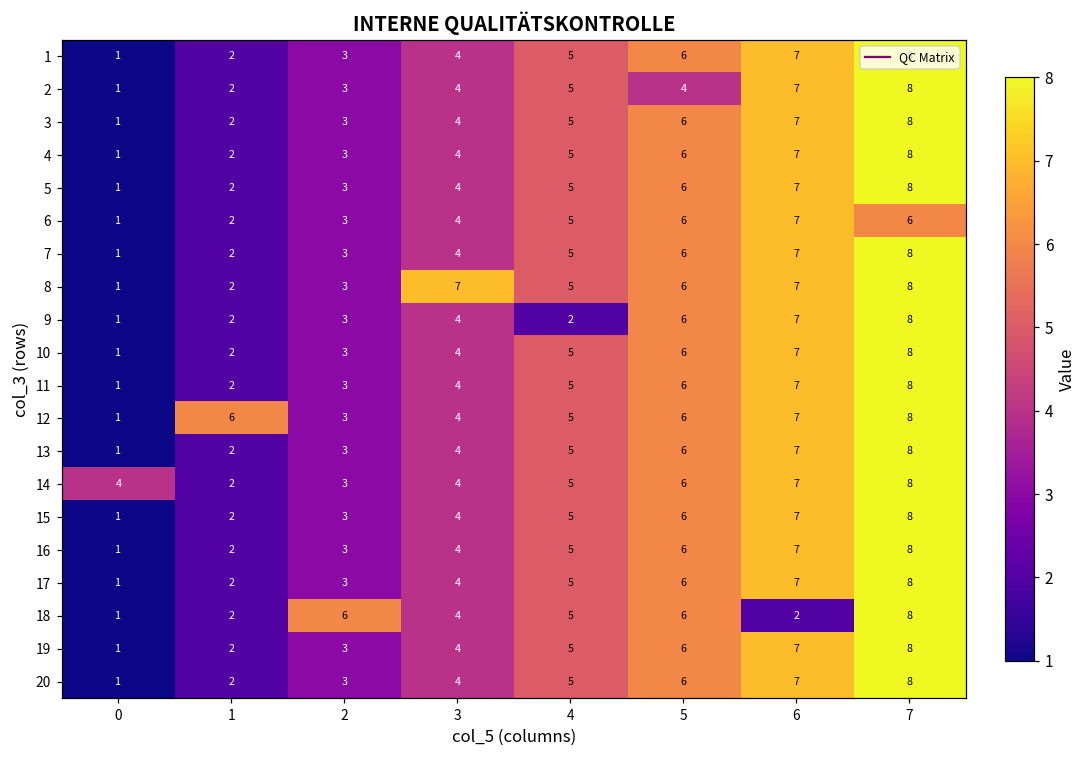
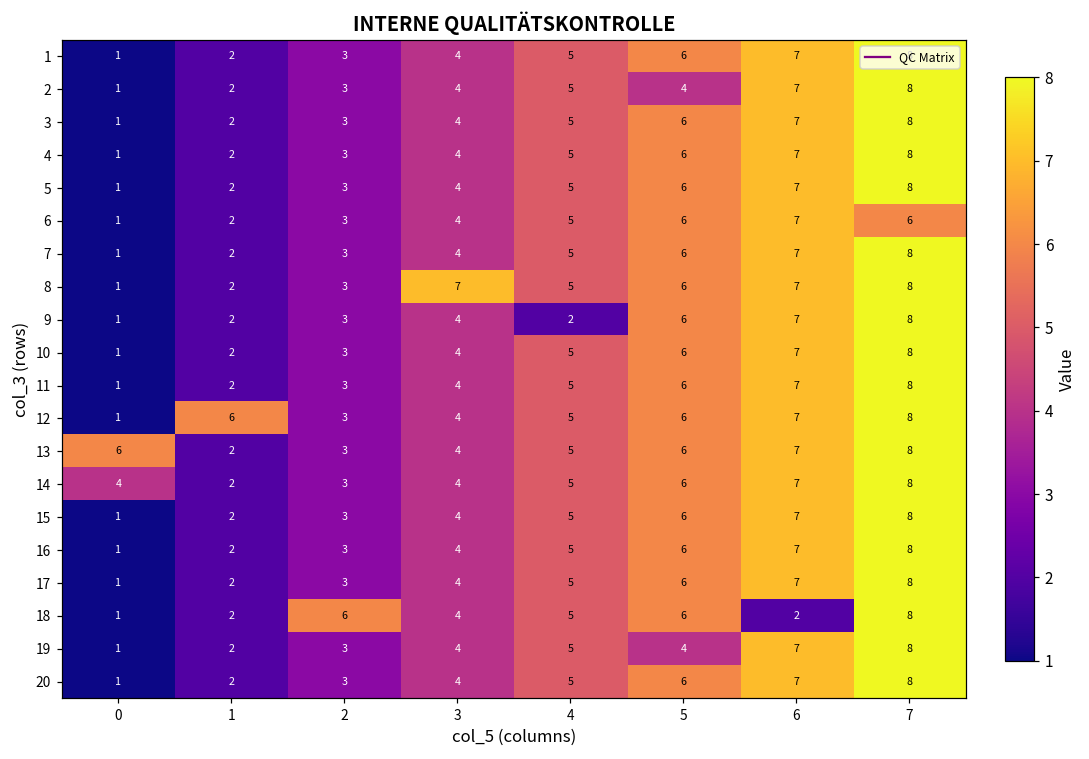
  {
    "1": {
      "0": 1,
      "1": 2,
      "2": 3,
      "3": 4,
      "4": 5,
      "5": 6,
      "6": 7
    },
    "2": {
      "0": 1,
      "1": 2,
      "2": 3,
      "3": 4,
      "4": 5,
      "5": 4,
      "6": 7,
      "7": 8
    },
    "3": {
      "0": 1,
      "1": 2,
      "2": 3,
      "3": 4,
      "4": 5,
      "5": 6,
      "6": 7,
      "7": 8
    },
    "4": {
      "0": 1,
      "1": 2,
      "2": 3,
      "3": 4,
      "4": 5,
      "5": 6,
      "6": 7,
      "7": 8
    },
    "5": {
      "0": 1,
      "1": 2,
      "2": 3,
      "3": 4,
      "4": 5,
      "5": 6,
      "6": 7,
      "7": 8
    },
    "6": {
      "0": 1,
      "1": 2,
      "2": 3,
      "3": 4,
      "4": 5,
      "5": 6,
      "6": 7,
      "7": 6
    },
    "7": {
      "0": 1,
      "1": 2,
      "2": 3,
      "3": 4,
      "4": 5,
      "5": 6,
      "6": 7,
      "7": 8
    },
    "8": {
      "0": 1,
      "1": 2,
      "2": 3,
      "3": 7,
      "4": 5,
      "5": 6,
      "6": 7,
      "7": 8
    },
    "9": {
      "0": 1,
      "1": 2,
      "2": 3,
      "3": 4,
      "4": 2,
      "5": 6,
      "6": 7,
      "7": 8
    },
    "10": {
      "0": 1,
      "1": 2,
      "2": 3,
      "3": 4,
      "4": 5,
      "5": 6,
      "6": 7,
      "7": 8
    },
    "11": {
      "0": 1,
      "1": 2,
      "2": 3,
      "3": 4,
      "4": 5,
      "5": 6,
      "6": 7,
      "7": 8
    },
    "12": {
      "0": 1,
      "1": 6,
      "2": 3,
      "3": 4,
      "4": 5,
      "5": 6,
      "6": 7,
      "7": 8
    },
    "13": {
-     "0": 1,
+     "0": 6,
      "1": 2,
      "2": 3,
      "3": 4,
      "4": 5,
      "5": 6,
      "6": 7,
      "7": 8
    },
    "14": {
      "0": 4,
      "1": 2,
      "2": 3,
      "3": 4,
      "4": 5,
      "5": 6,
      "6": 7,
      "7": 8
    },
    "15": {
      "0": 1,
      "1": 2,
      "2": 3,
      "3": 4,
      "4": 5,
      "5": 6,
      "6": 7,
      "7": 8
    },
    "16": {
      "0": 1,
      "1": 2,
      "2": 3,
      "3": 4,
      "4": 5,
      "5": 6,
      "6": 7,
      "7": 8
    },
    "17": {
      "0": 1,
      "1": 2,
      "2": 3,
      "3": 4,
      "4": 5,
      "5": 6,
      "6": 7,
      "7": 8
    },
    "18": {
      "0": 1,
      "1": 2,
      "2": 6,
      "3": 4,
      "4": 5,
      "5": 6,
      "6": 2,
      "7": 8
    },
    "19": {
      "0": 1,
      "1": 2,
      "2": 3,
      "3": 4,
      "4": 5,
-     "5": 6,
+     "5": 4,
      "6": 7,
      "7": 8
    },
    "20": {
      "0": 1,
      "1": 2,
      "2": 3,
      "3": 4,
      "4": 5,
      "5": 6,
      "6": 7,
      "7": 8
    }
  }
